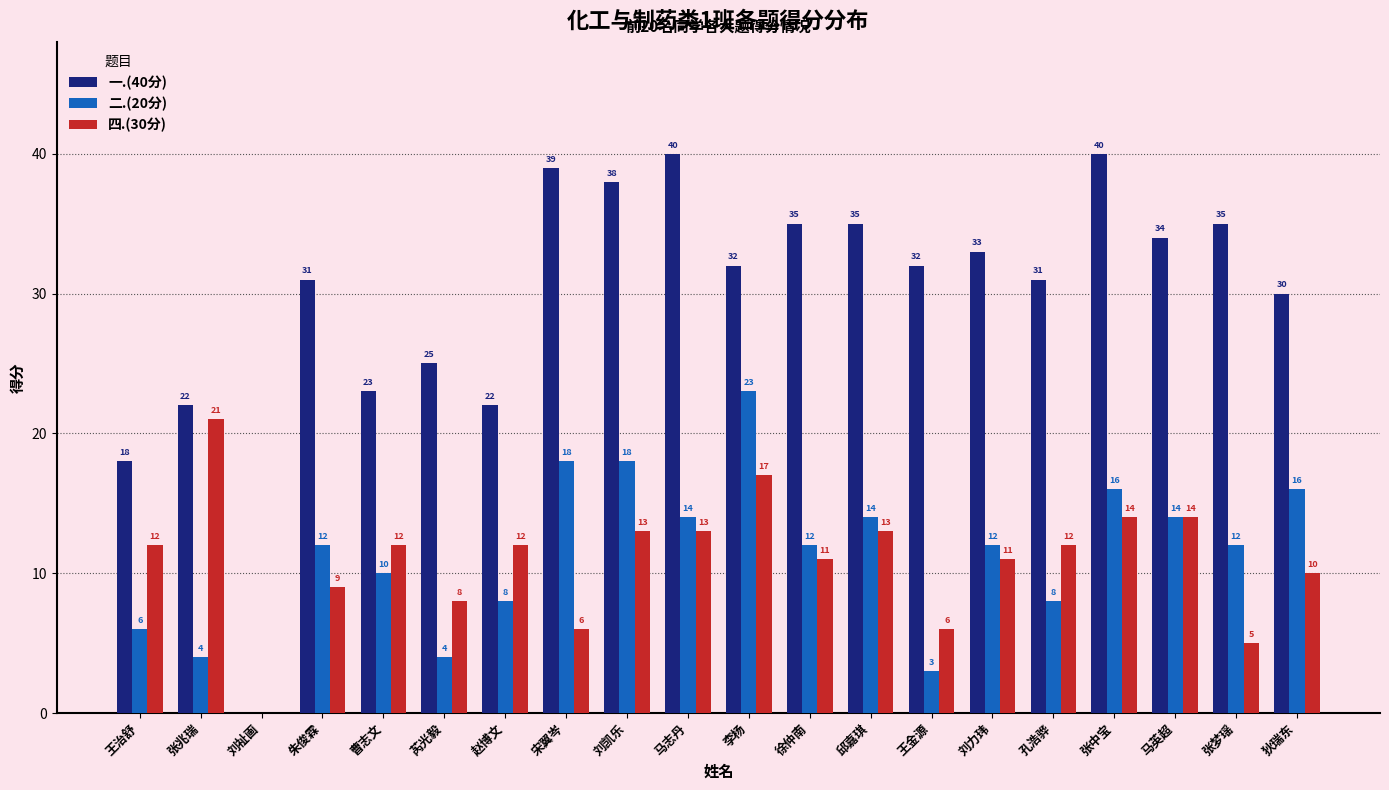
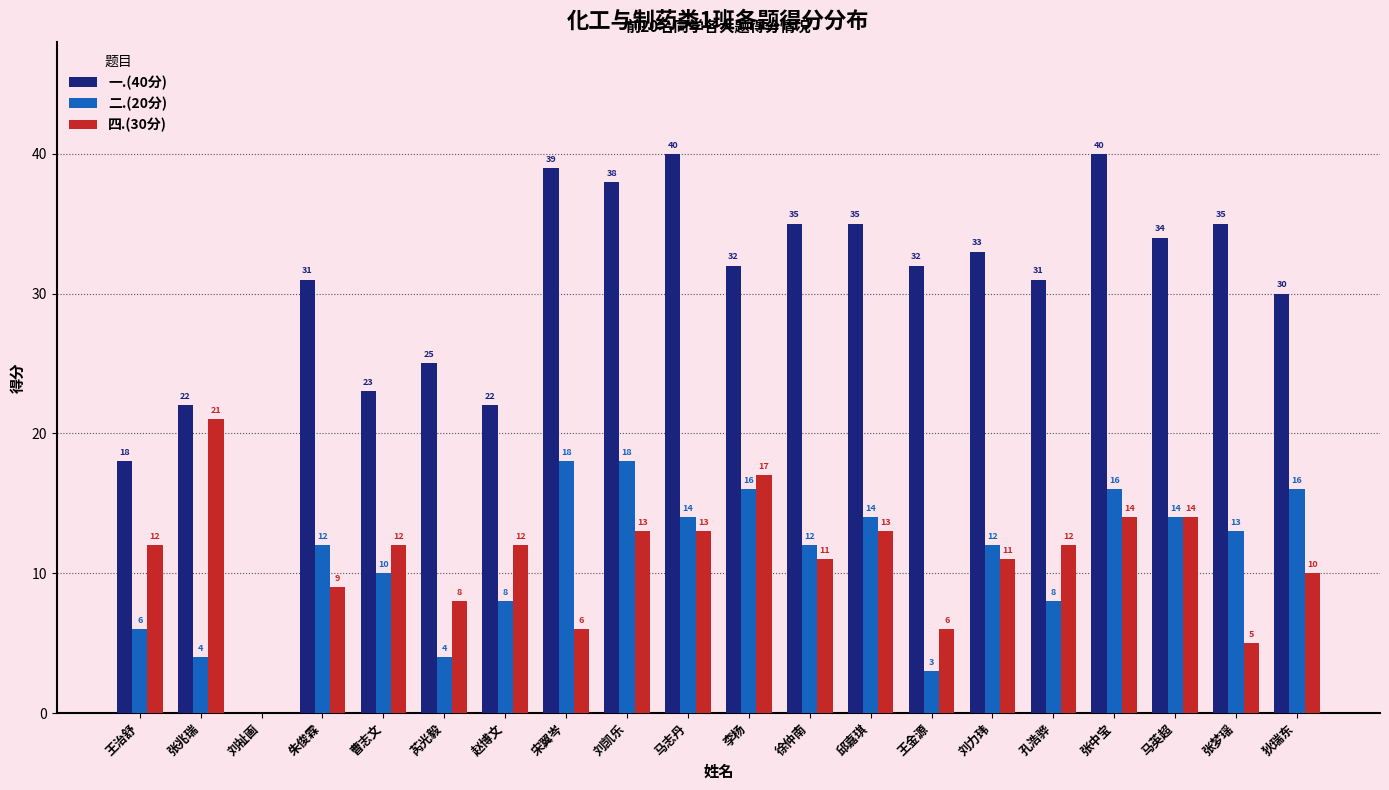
  {
    "一.(40分)": {
      "王治舒": 18,
      "张兆瑞": 22,
      "朱俊霖": 31,
      "曹志文": 23,
      "芮光毅": 25,
      "赵博文": 22,
      "宋翼岑": 39,
      "刘凯乐": 38,
      "马志丹": 40,
      "李杨": 32,
      "徐仲南": 35,
      "邱嘉琪": 35,
      "王金源": 32,
      "刘力玮": 33,
      "孔浩骅": 31,
      "张中宝": 40,
      "马英超": 34,
      "张梦瑶": 35,
      "狄瑞东": 30
    },
    "二.(20分)": {
      "王治舒": 6,
      "张兆瑞": 4,
      "朱俊霖": 12,
      "曹志文": 10,
      "芮光毅": 4,
      "赵博文": 8,
      "宋翼岑": 18,
      "刘凯乐": 18,
      "马志丹": 14,
-     "李杨": 23,
+     "李杨": 16,
      "徐仲南": 12,
      "邱嘉琪": 14,
      "王金源": 3,
      "刘力玮": 12,
      "孔浩骅": 8,
      "张中宝": 16,
      "马英超": 14,
-     "张梦瑶": 12,
+     "张梦瑶": 13,
      "狄瑞东": 16
    },
    "四.(30分)": {
      "王治舒": 12,
      "张兆瑞": 21,
      "朱俊霖": 9,
      "曹志文": 12,
      "芮光毅": 8,
      "赵博文": 12,
      "宋翼岑": 6,
      "刘凯乐": 13,
      "马志丹": 13,
      "李杨": 17,
      "徐仲南": 11,
      "邱嘉琪": 13,
      "王金源": 6,
      "刘力玮": 11,
      "孔浩骅": 12,
      "张中宝": 14,
      "马英超": 14,
      "张梦瑶": 5,
      "狄瑞东": 10
    }
  }
